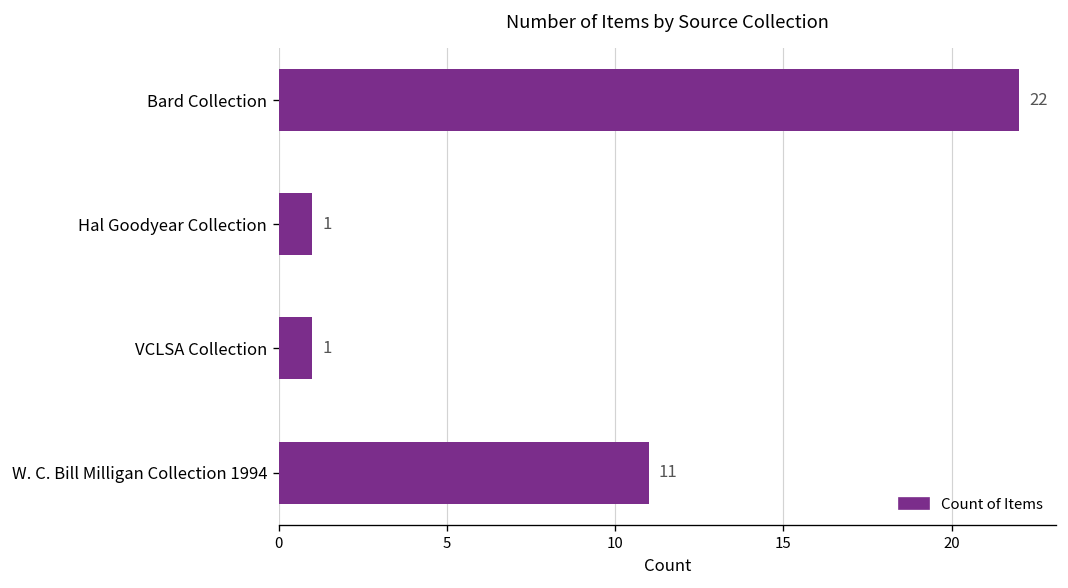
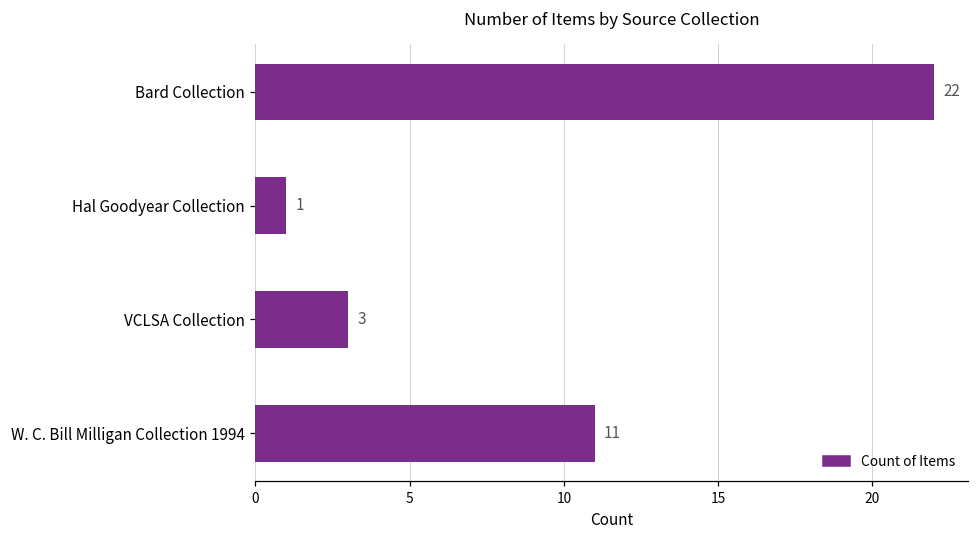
  {
    "Bard Collection": 22,
    "Hal Goodyear Collection": 1,
-   "VCLSA Collection": 1,
+   "VCLSA Collection": 3,
    "W. C. Bill Milligan Collection 1994": 11
  }
